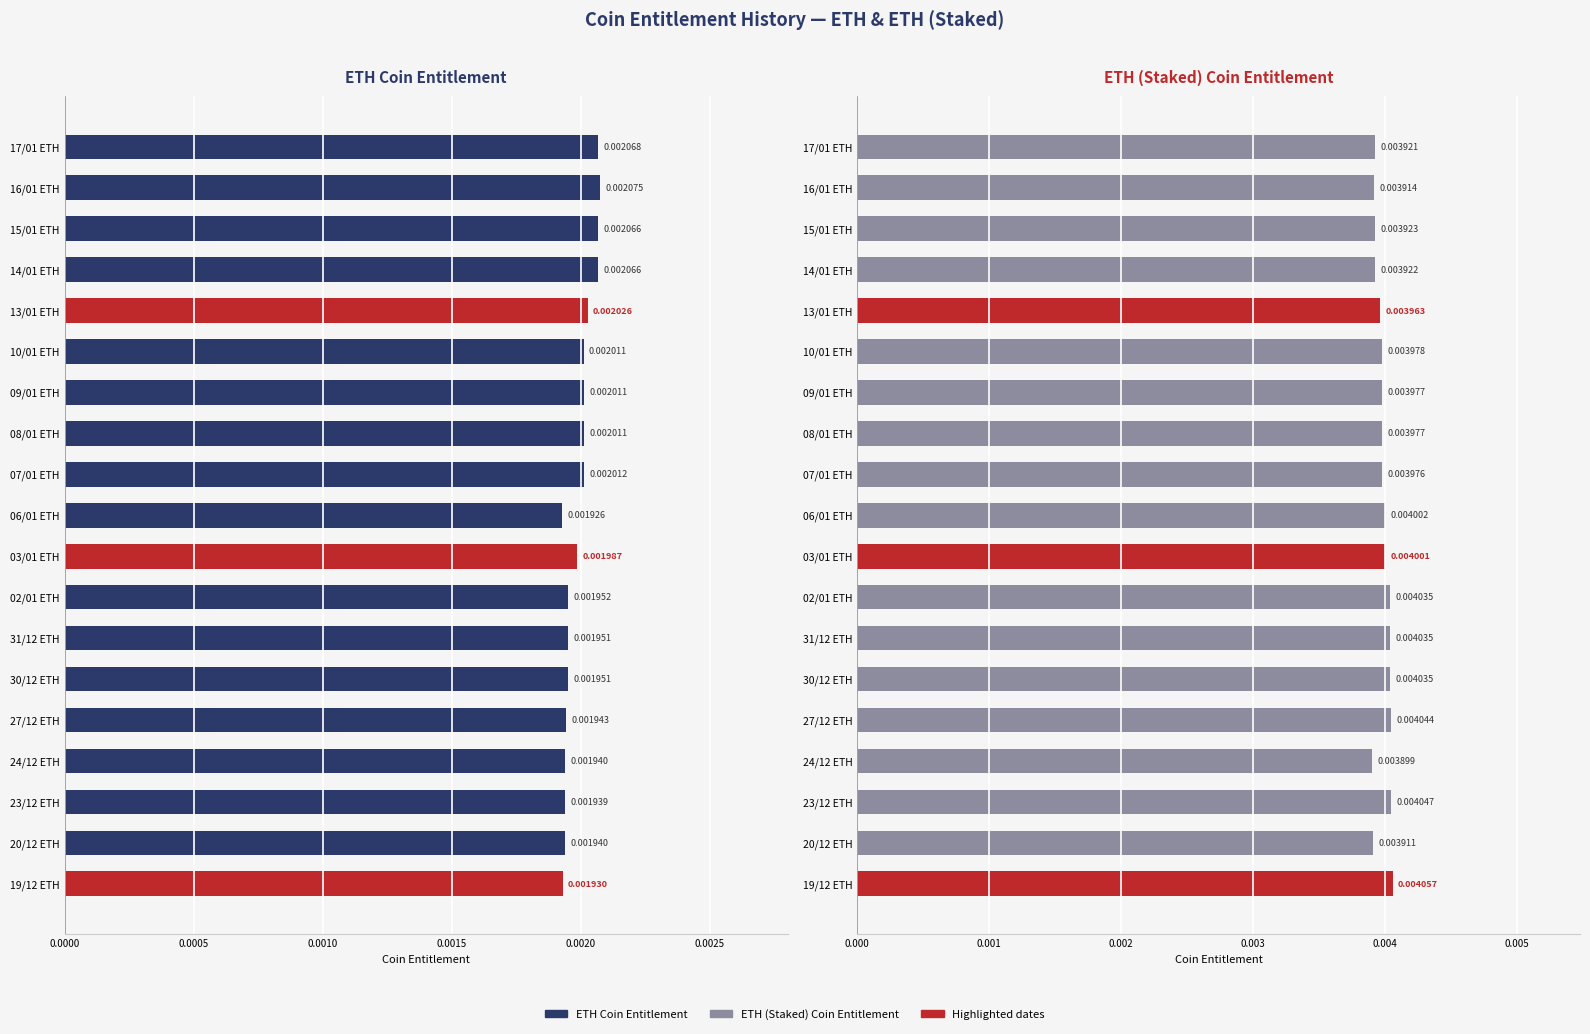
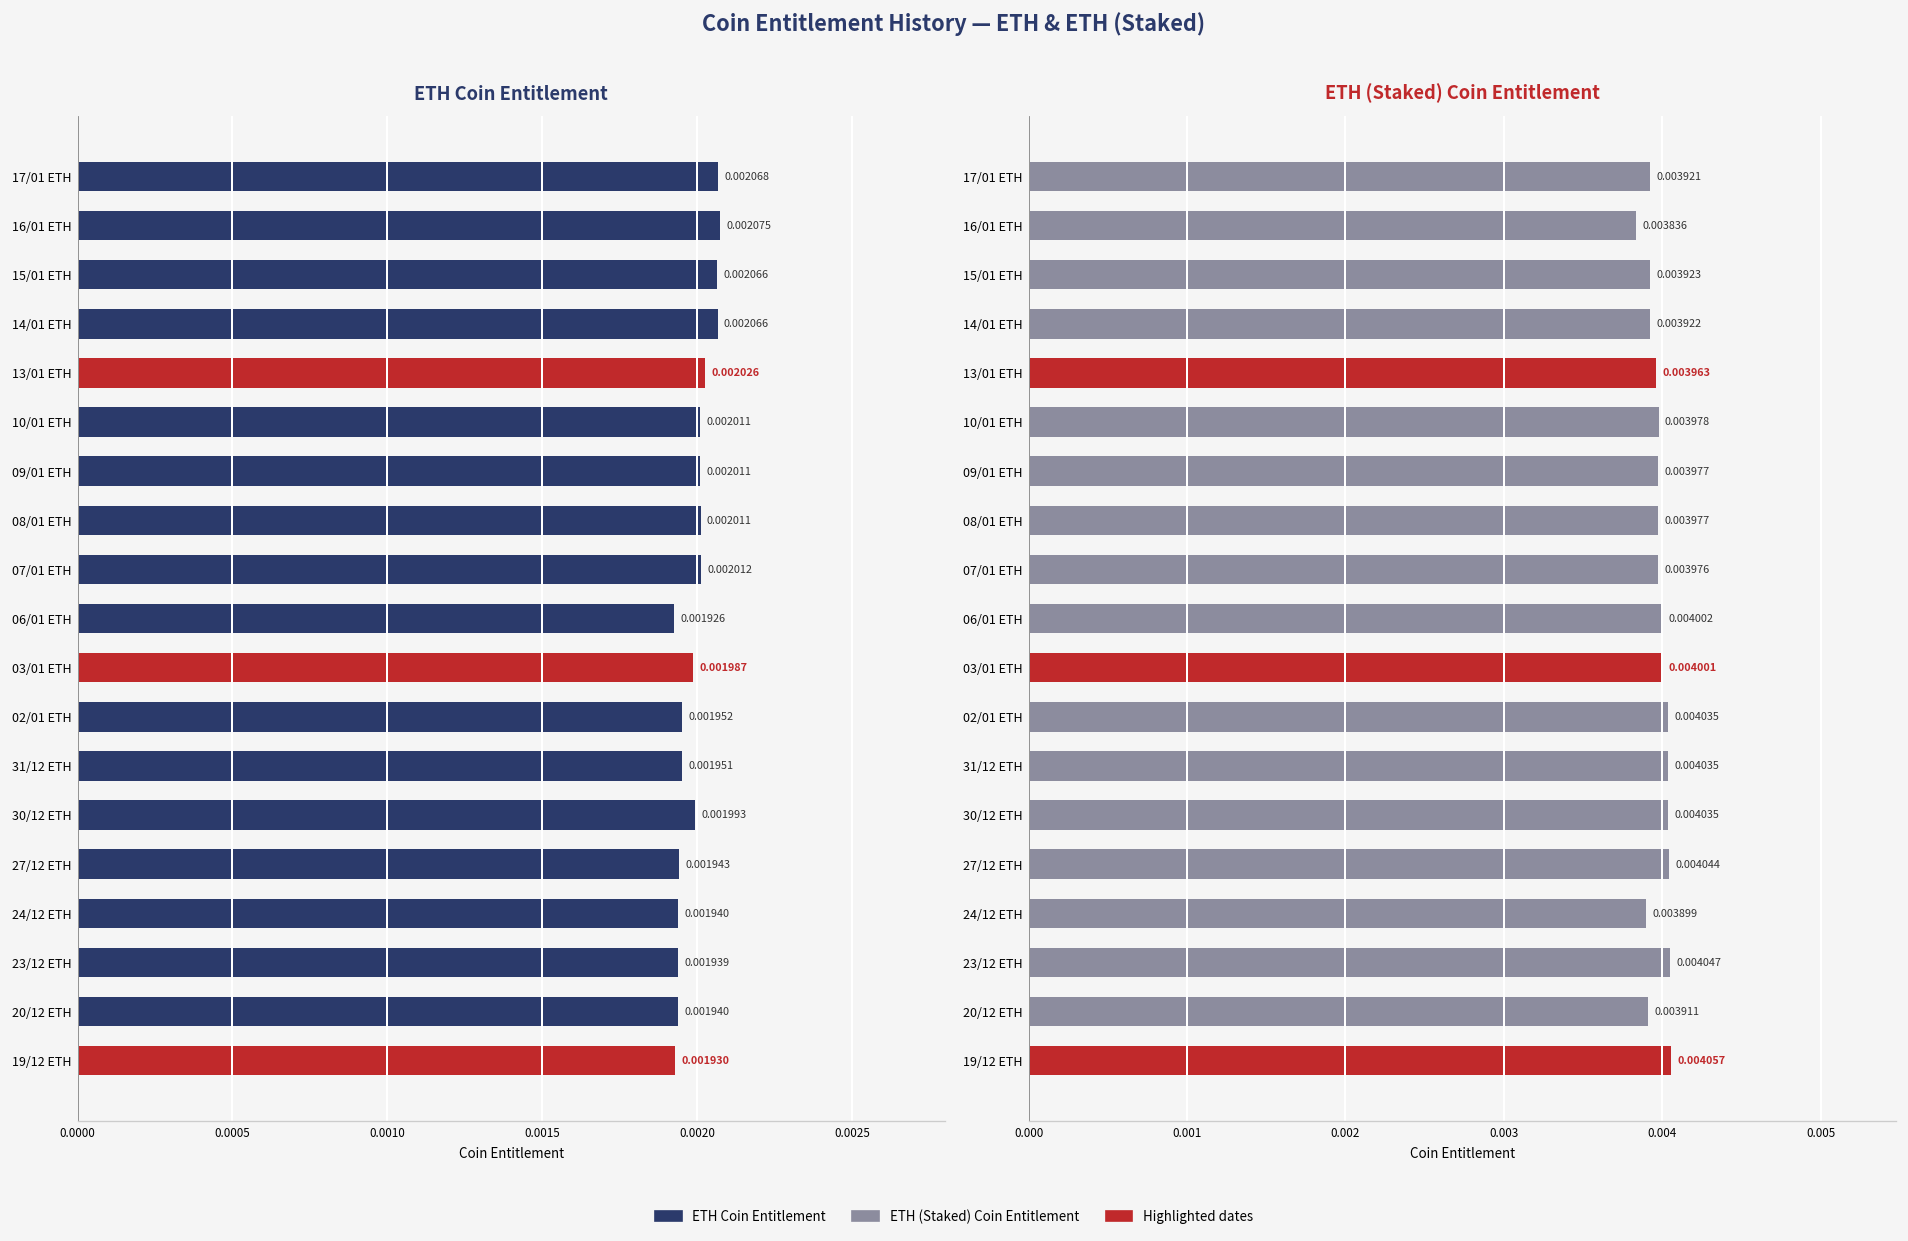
  {
    "ETH Coin Entitlement": {
      "17/01 ETH": 0.002068,
      "16/01 ETH": 0.002075,
      "15/01 ETH": 0.002066,
      "14/01 ETH": 0.002066,
      "13/01 ETH": 0.002026,
      "10/01 ETH": 0.002011,
      "09/01 ETH": 0.002011,
      "08/01 ETH": 0.002011,
      "07/01 ETH": 0.002012,
      "06/01 ETH": 0.001926,
      "03/01 ETH": 0.001987,
      "02/01 ETH": 0.001952,
      "31/12 ETH": 0.001951,
-     "30/12 ETH": 0.001951,
+     "30/12 ETH": 0.001993,
      "27/12 ETH": 0.001943,
      "24/12 ETH": 0.001940,
      "23/12 ETH": 0.001939,
      "20/12 ETH": 0.001940,
      "19/12 ETH": 0.001930
    },
    "ETH (Staked) Coin Entitlement": {
      "17/01 ETH": 0.003921,
-     "16/01 ETH": 0.003914,
+     "16/01 ETH": 0.003836,
      "15/01 ETH": 0.003923,
      "14/01 ETH": 0.003922,
      "13/01 ETH": 0.003963,
      "10/01 ETH": 0.003978,
      "09/01 ETH": 0.003977,
      "08/01 ETH": 0.003977,
      "07/01 ETH": 0.003976,
      "06/01 ETH": 0.004002,
      "03/01 ETH": 0.004001,
      "02/01 ETH": 0.004035,
      "31/12 ETH": 0.004035,
      "30/12 ETH": 0.004035,
      "27/12 ETH": 0.004044,
      "24/12 ETH": 0.003899,
      "23/12 ETH": 0.004047,
      "20/12 ETH": 0.003911,
      "19/12 ETH": 0.004057
    }
  }
